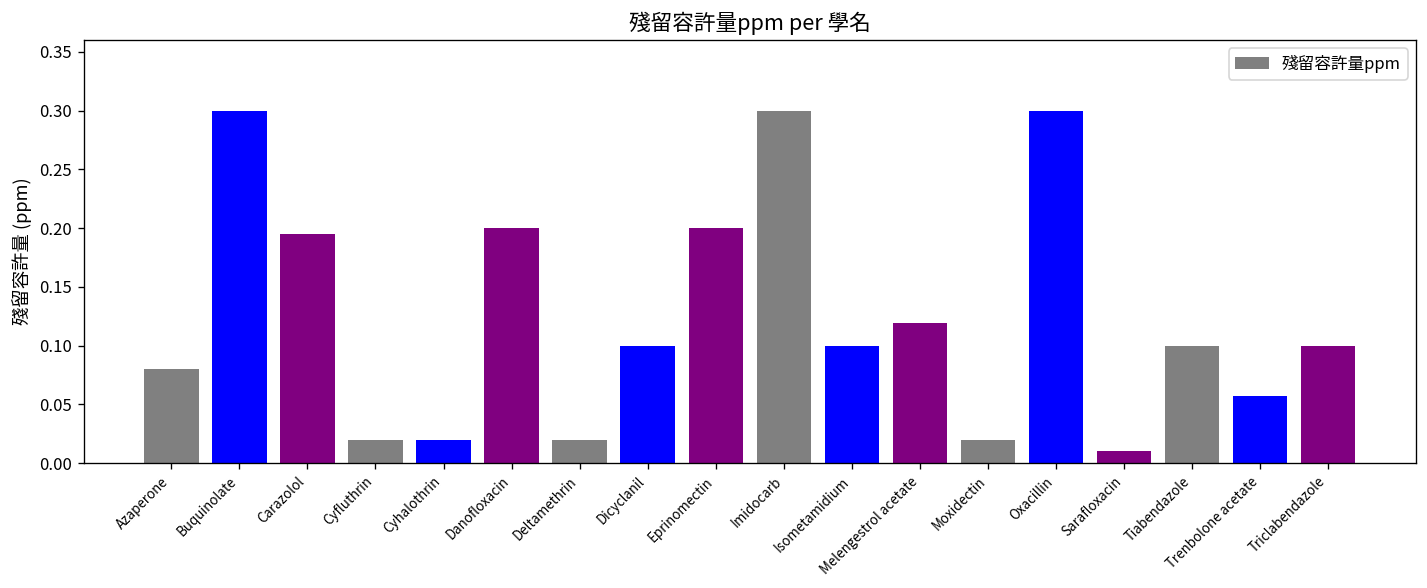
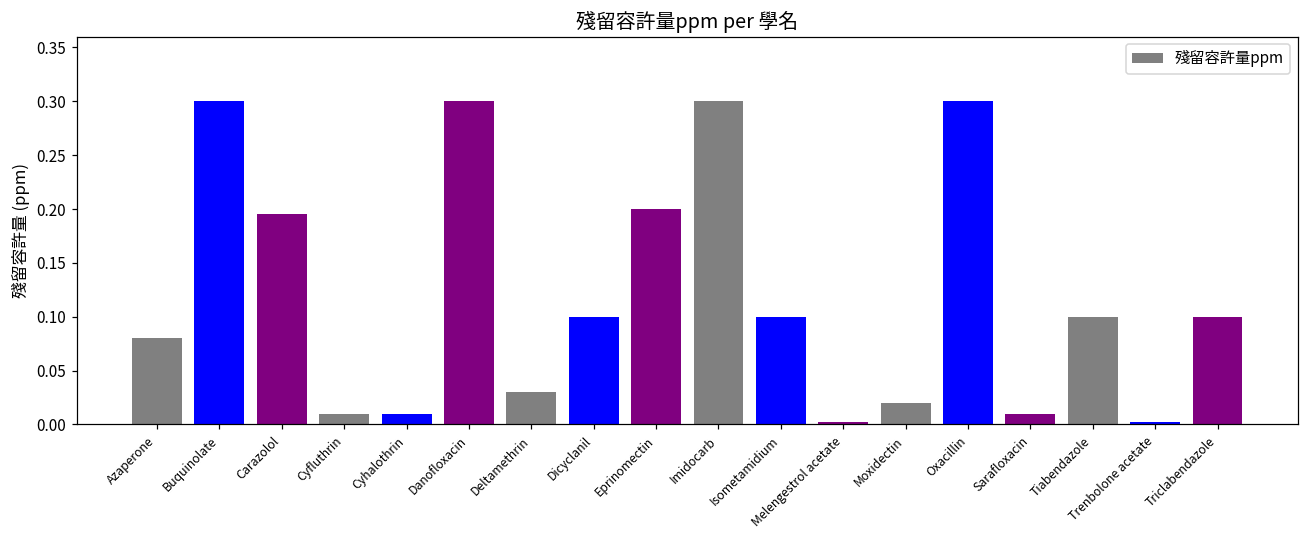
  {
    "Azaperone": 0.08,
    "Buquinolate": 0.30,
    "Carazolol": 0.20,
-   "Cyfluthrin": 0.02,
-   "Cyhalothrin": 0.02,
-   "Danofloxacin": 0.2,
-   "Deltamethrin": 0.02,
+   "Cyfluthrin": 0.01,
+   "Cyhalothrin": 0.01,
+   "Danofloxacin": 0.3,
+   "Deltamethrin": 0.03,
    "Dicyclanil": 0.10,
    "Eprinomectin": 0.20,
    "Imidocarb": 0.30,
    "Isometamidium": 0.10,
-   "Melengestrol acetate": 0.12,
+   "Melengestrol acetate": 0.00,
    "Moxidectin": 0.02,
    "Oxacillin": 0.30,
    "Sarafloxacin": 0.01,
    "Tiabendazole": 0.10,
-   "Trenbolone acetate": 0.06,
+   "Trenbolone acetate": 0.00,
    "Triclabendazole": 0.10
  }
